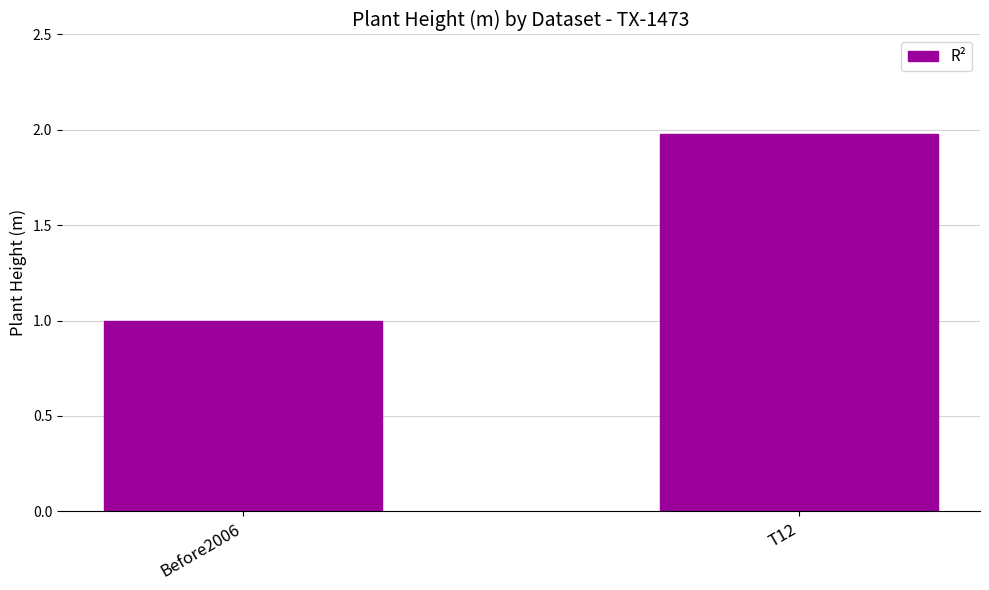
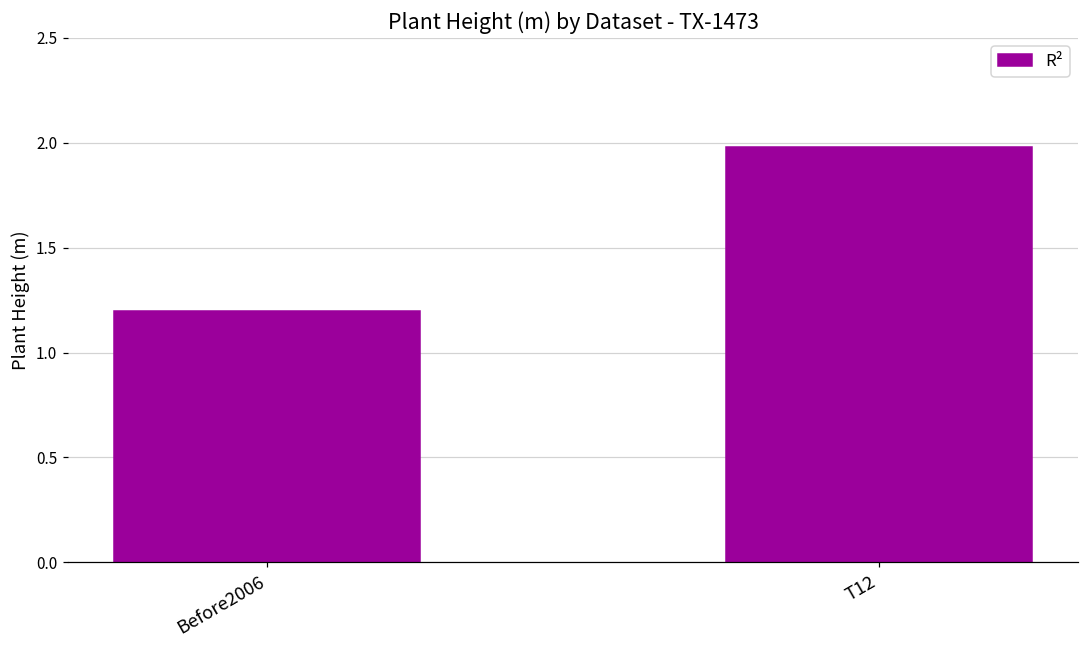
  {
-   "Before2006": 1.0,
+   "Before2006": 1.2,
    "T12": 1.98
  }
